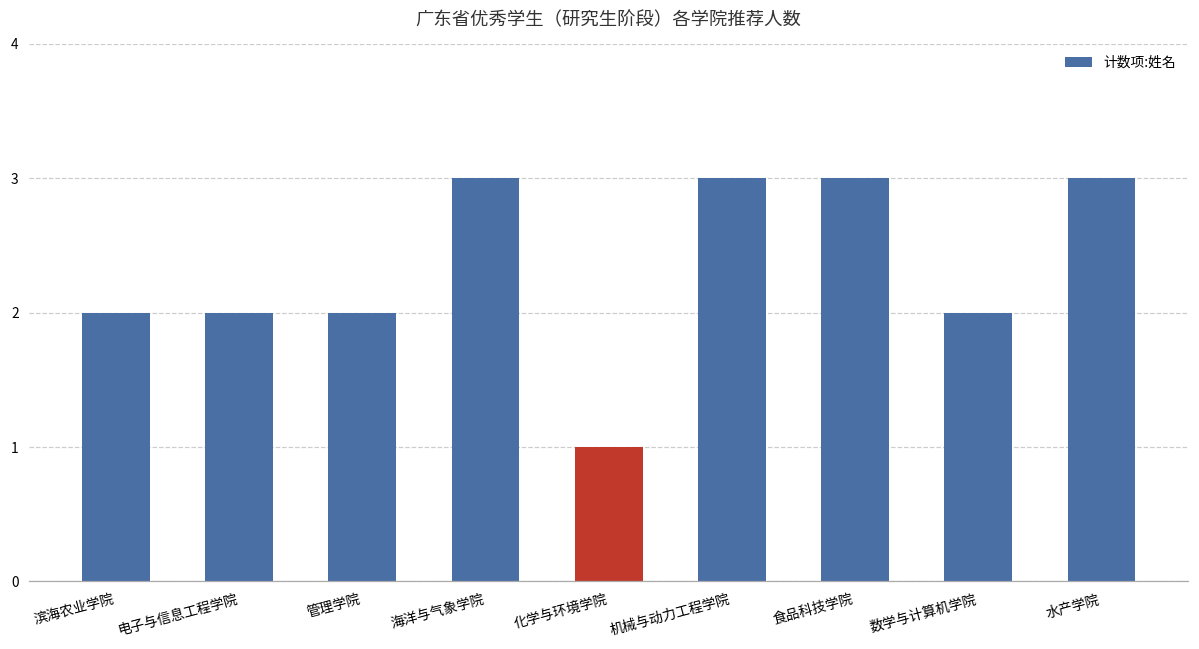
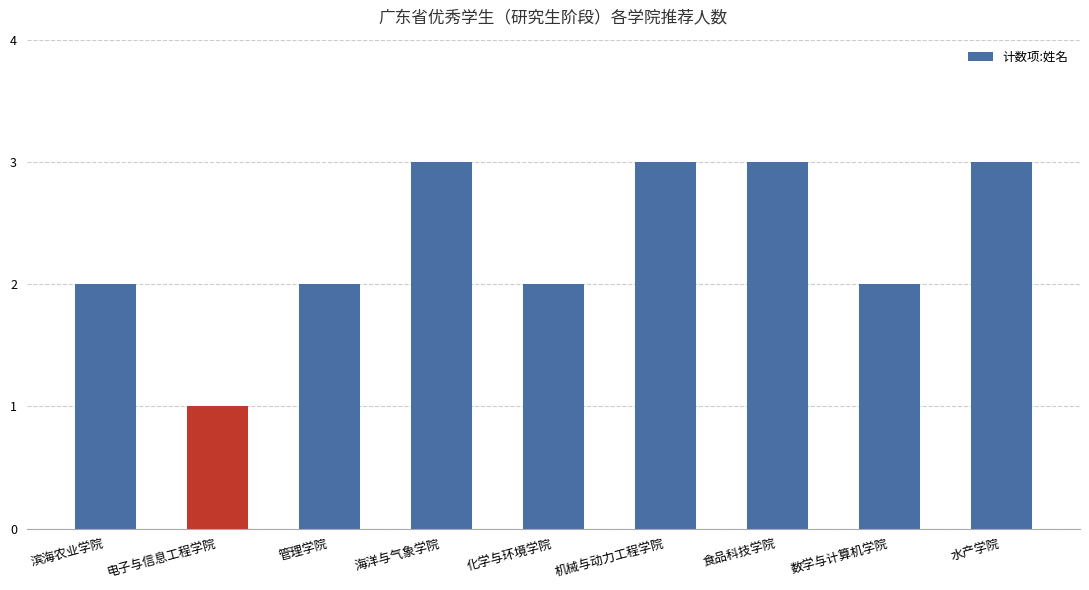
  {
    "滨海农业学院": 2,
-   "电子与信息工程学院": 2,
+   "电子与信息工程学院": 1,
    "管理学院": 2,
    "海洋与气象学院": 3,
-   "化学与环境学院": 1,
+   "化学与环境学院": 2,
    "机械与动力工程学院": 3,
    "食品科技学院": 3,
    "数学与计算机学院": 2,
    "水产学院": 3
  }
